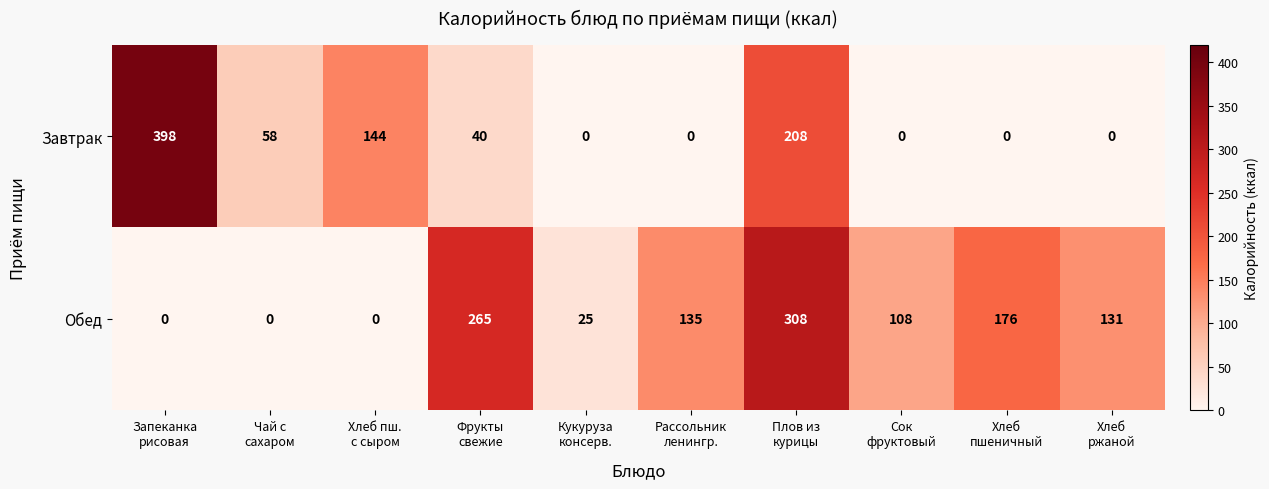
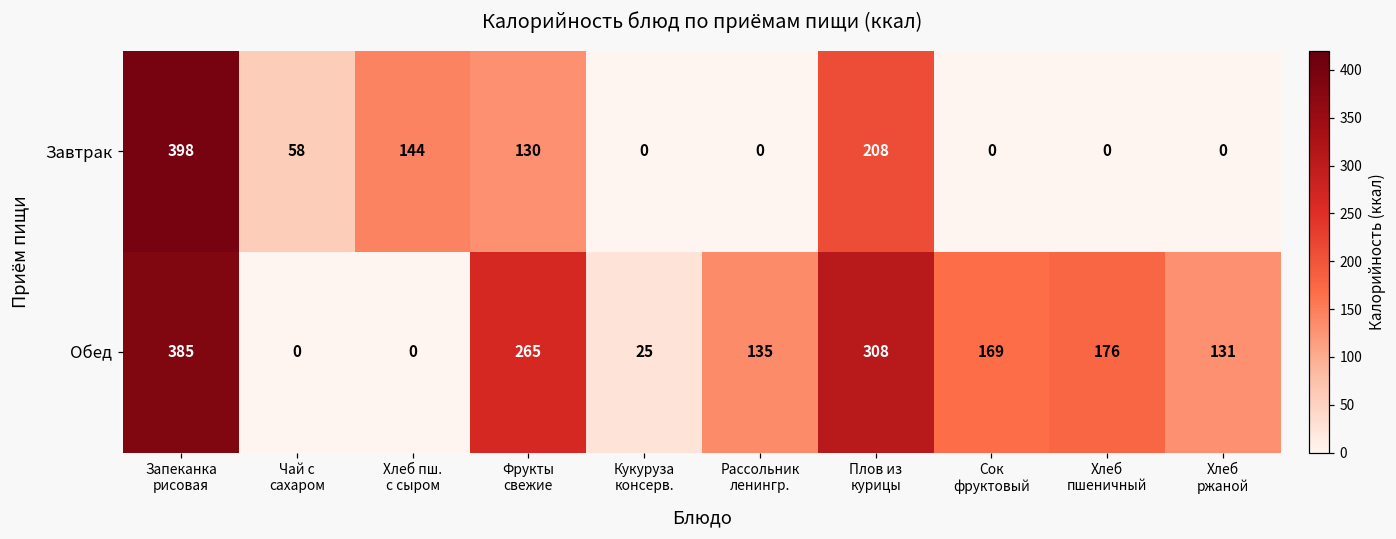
  {
    "Завтрак": {
      "Запеканка рисовая": 398,
      "Чай с сахаром": 58,
      "Хлеб пш. с сыром": 144,
-     "Фрукты свежие": 40,
+     "Фрукты свежие": 130,
      "Кукуруза консерв.": 0,
      "Рассольник ленингр.": 0,
      "Плов из курицы": 208,
      "Сок фруктовый": 0,
      "Хлеб пшеничный": 0,
      "Хлеб ржаной": 0
    },
    "Обед": {
-     "Запеканка рисовая": 0,
+     "Запеканка рисовая": 385,
      "Чай с сахаром": 0,
      "Хлеб пш. с сыром": 0,
      "Фрукты свежие": 265,
      "Кукуруза консерв.": 25,
      "Рассольник ленингр.": 135,
      "Плов из курицы": 308,
-     "Сок фруктовый": 108,
+     "Сок фруктовый": 169,
      "Хлеб пшеничный": 176,
      "Хлеб ржаной": 131
    }
  }
